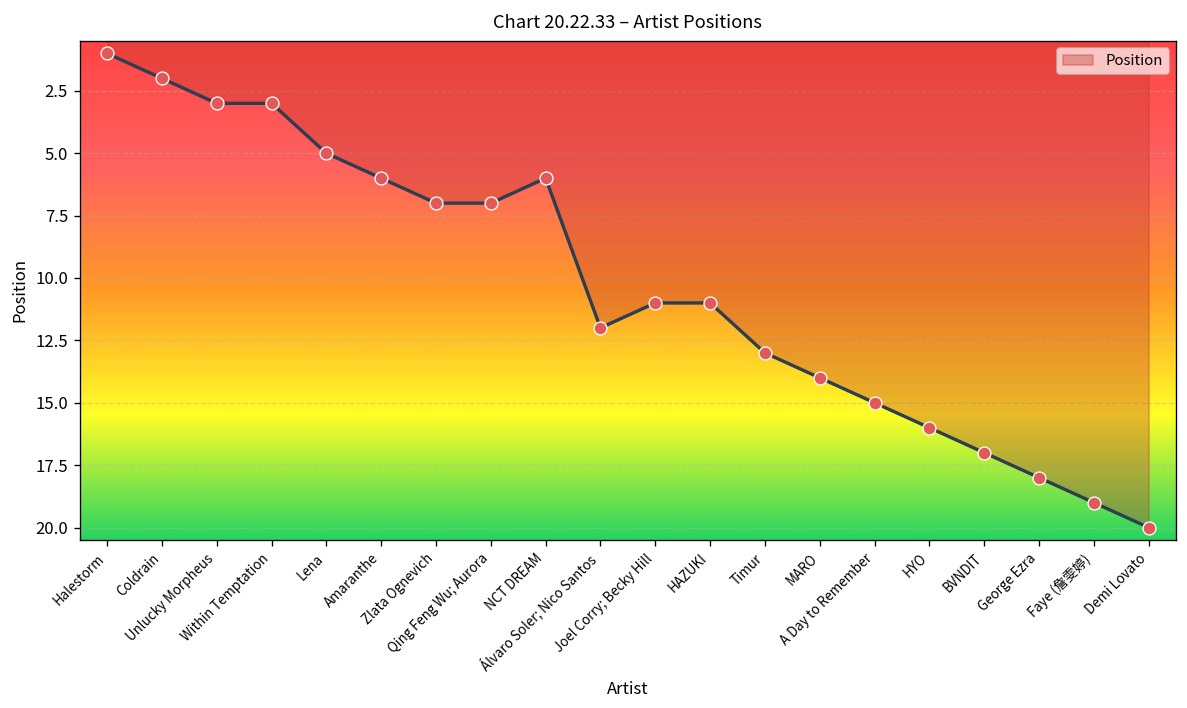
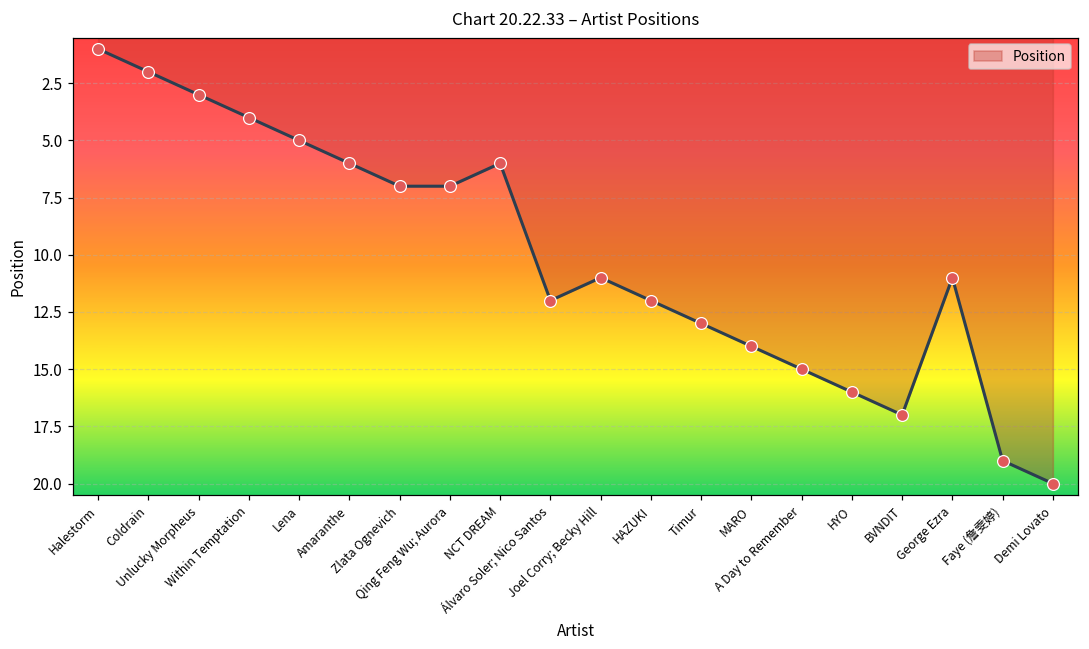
  {
    "Halestorm": 1,
    "Coldrain": 2,
    "Unlucky Morpheus": 3,
-   "Within Temptation": 3,
+   "Within Temptation": 4,
    "Lena": 5,
    "Amaranthe": 6,
    "Zlata Ognevich": 7,
    "Qing Feng Wu; Aurora": 7,
    "NCT DREAM": 6,
    "Álvaro Soler; Nico Santos": 12,
    "Joel Corry; Becky Hill": 11,
-   "HAZUKI": 11,
+   "HAZUKI": 12,
    "Timur": 13,
    "MARO": 14,
    "A Day to Remember": 15,
    "HYO": 16,
    "BVNDIT": 17,
-   "George Ezra": 18,
+   "George Ezra": 11,
    "Faye (詹雯婷)": 19,
    "Demi Lovato": 20
  }
